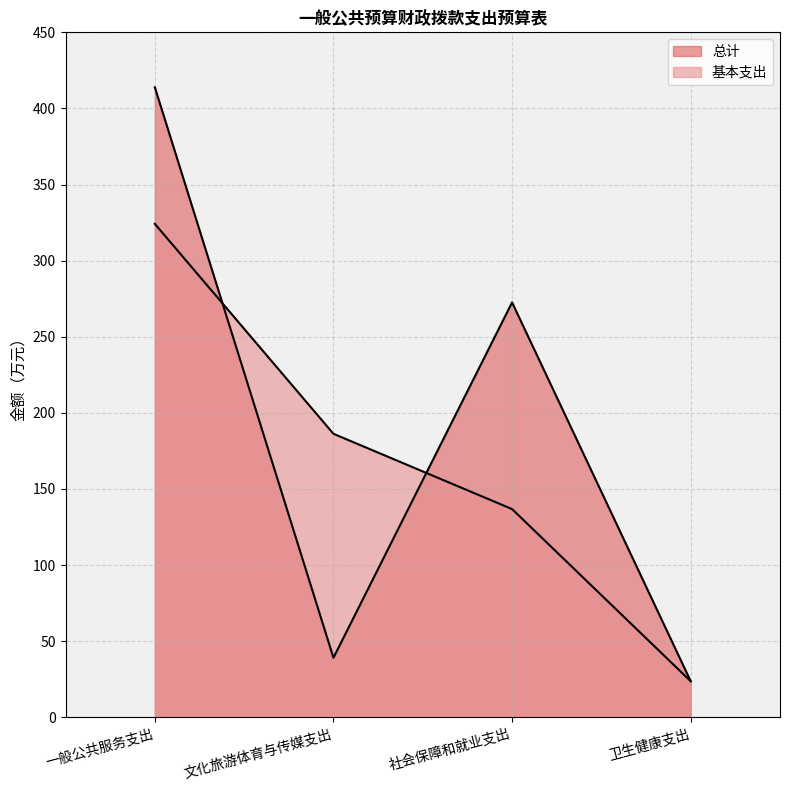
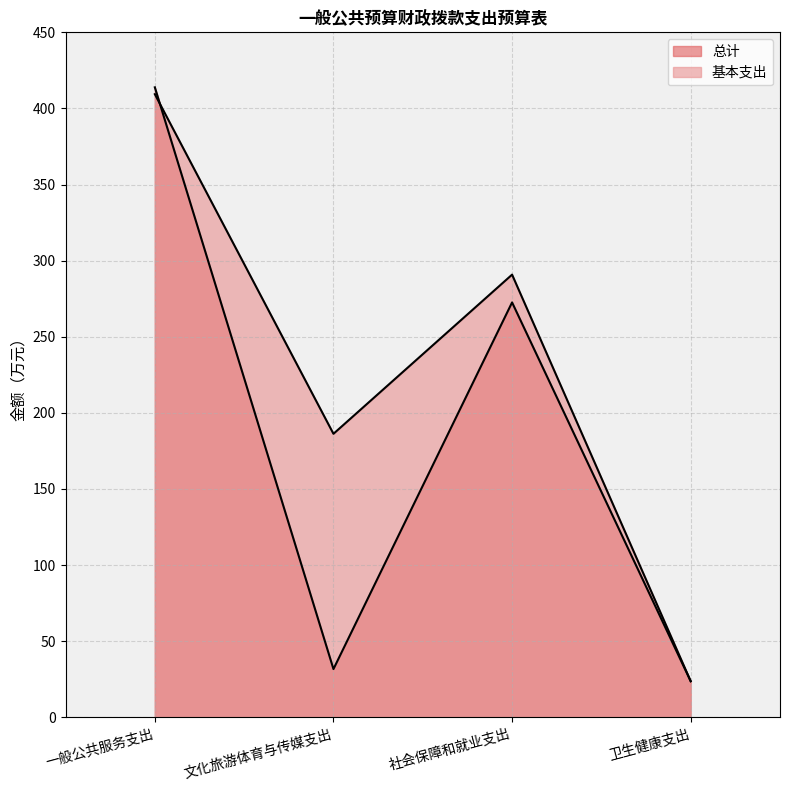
  {
    "总计": {
      "一般公共服务支出": 414,
-     "文化旅游体育与传媒支出": 39,
+     "文化旅游体育与传媒支出": 32,
      "社会保障和就业支出": 273
    },
    "基本支出": {
-     "一般公共服务支出": 324,
+     "一般公共服务支出": 409,
      "文化旅游体育与传媒支出": 186,
-     "社会保障和就业支出": 137
+     "社会保障和就业支出": 291
    }
  }
